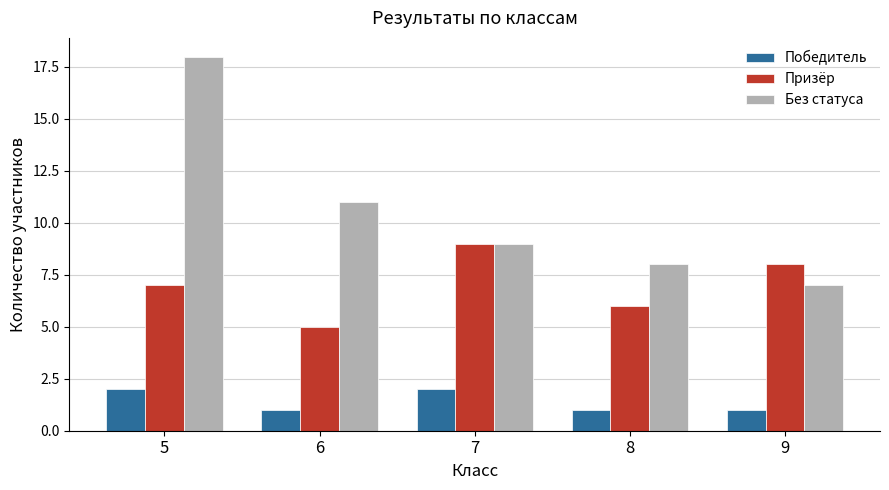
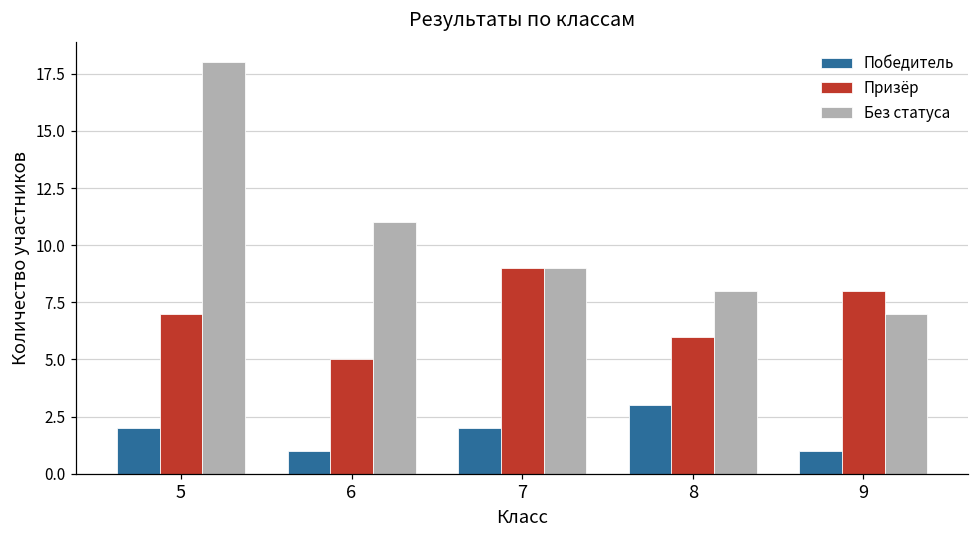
  {
    "Победитель": {
      "5": 2,
      "6": 1,
      "7": 2,
-     "8": 1,
+     "8": 3,
      "9": 1
    },
    "Призёр": {
      "5": 7,
      "6": 5,
      "7": 9,
      "8": 6,
      "9": 8
    },
    "Без статуса": {
      "5": 18,
      "6": 11,
      "7": 9,
      "8": 8,
      "9": 7
    }
  }
